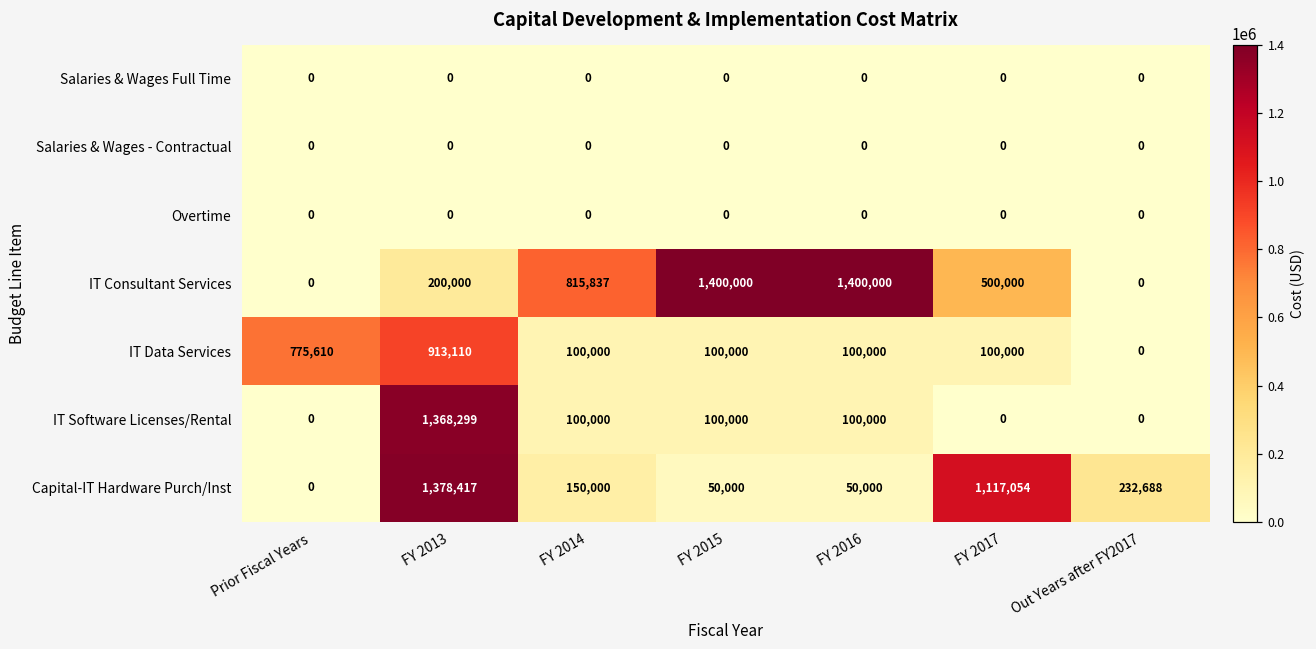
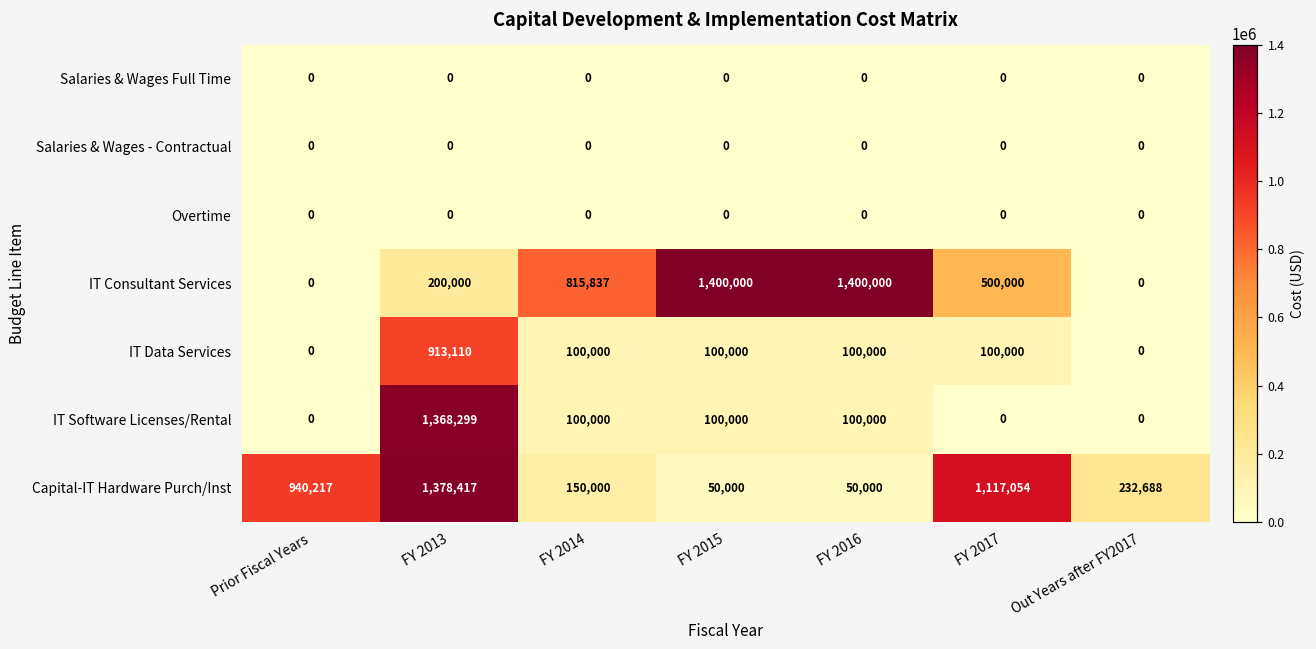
  {
    "Salaries & Wages Full Time": {
      "Prior Fiscal Years": "0",
      "FY 2013": "0",
      "FY 2014": "0",
      "FY 2015": "0",
      "FY 2016": "0",
      "FY 2017": "0",
      "Out Years after FY2017": "0"
    },
    "Salaries & Wages - Contractual": {
      "Prior Fiscal Years": "0",
      "FY 2013": "0",
      "FY 2014": "0",
      "FY 2015": "0",
      "FY 2016": "0",
      "FY 2017": "0",
      "Out Years after FY2017": "0"
    },
    "Overtime": {
      "Prior Fiscal Years": "0",
      "FY 2013": "0",
      "FY 2014": "0",
      "FY 2015": "0",
      "FY 2016": "0",
      "FY 2017": "0",
      "Out Years after FY2017": "0"
    },
    "IT Consultant Services": {
      "Prior Fiscal Years": "0",
      "FY 2013": "200,000",
      "FY 2014": "815,837",
      "FY 2015": "1,400,000",
      "FY 2016": "1,400,000",
      "FY 2017": "500,000",
      "Out Years after FY2017": "0"
    },
    "IT Data Services": {
-     "Prior Fiscal Years": "775,610",
+     "Prior Fiscal Years": "0",
      "FY 2013": "913,110",
      "FY 2014": "100,000",
      "FY 2015": "100,000",
      "FY 2016": "100,000",
      "FY 2017": "100,000",
      "Out Years after FY2017": "0"
    },
    "IT Software Licenses/Rental": {
      "Prior Fiscal Years": "0",
      "FY 2013": "1,368,299",
      "FY 2014": "100,000",
      "FY 2015": "100,000",
      "FY 2016": "100,000",
      "FY 2017": "0",
      "Out Years after FY2017": "0"
    },
    "Capital-IT Hardware Purch/Inst": {
-     "Prior Fiscal Years": "0",
+     "Prior Fiscal Years": "940,217",
      "FY 2013": "1,378,417",
      "FY 2014": "150,000",
      "FY 2015": "50,000",
      "FY 2016": "50,000",
      "FY 2017": "1,117,054",
      "Out Years after FY2017": "232,688"
    }
  }
